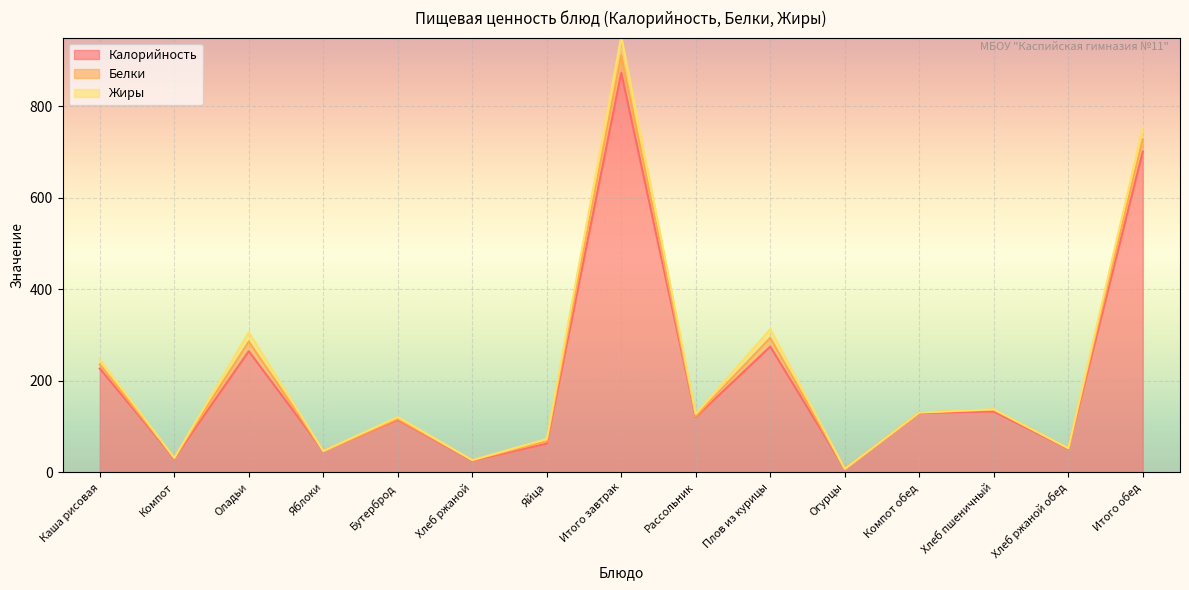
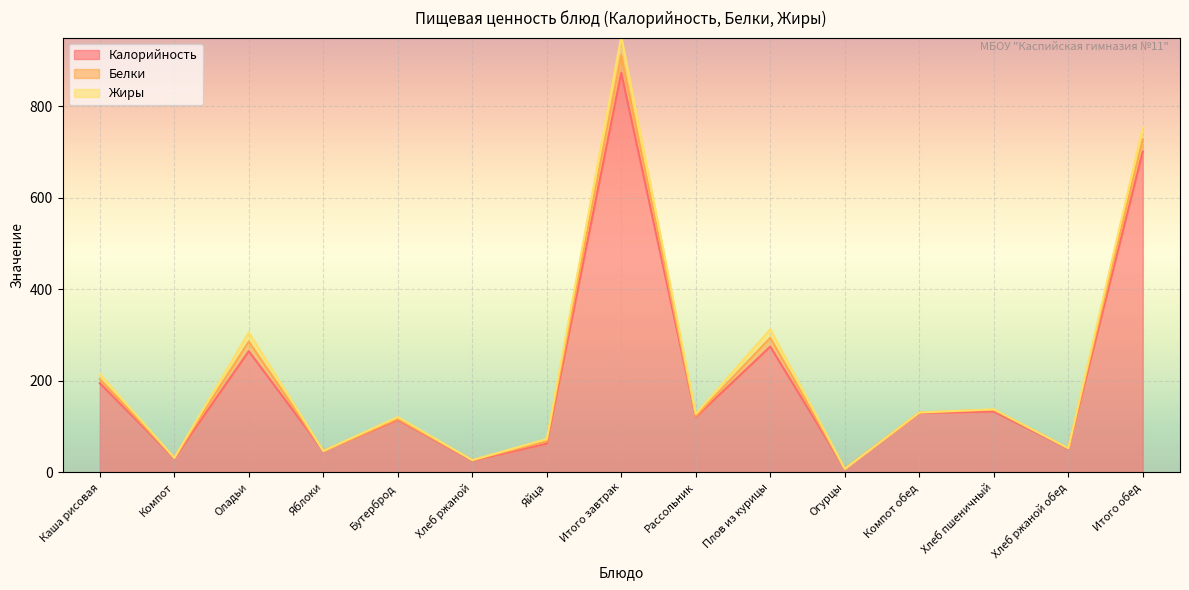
  {
    "Калорийность": {
-     "Каша рисовая": 230,
+     "Каша рисовая": 200,
      "Оладьи": 270,
      "Итого завтрак": 870,
      "Плов из курицы": 280,
      "Итого обед": 700
    }
  }
